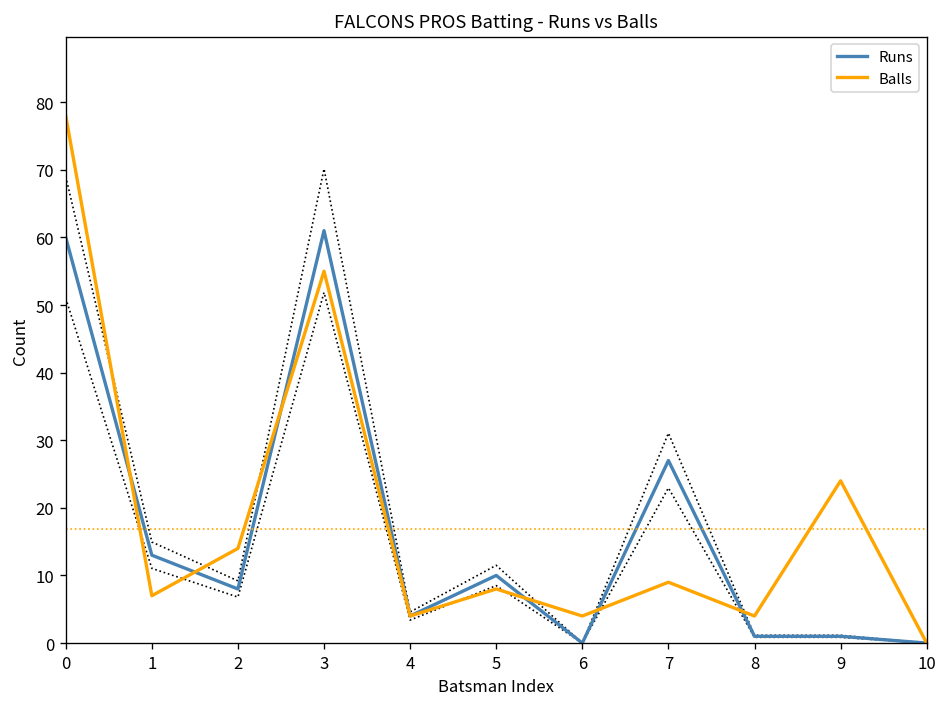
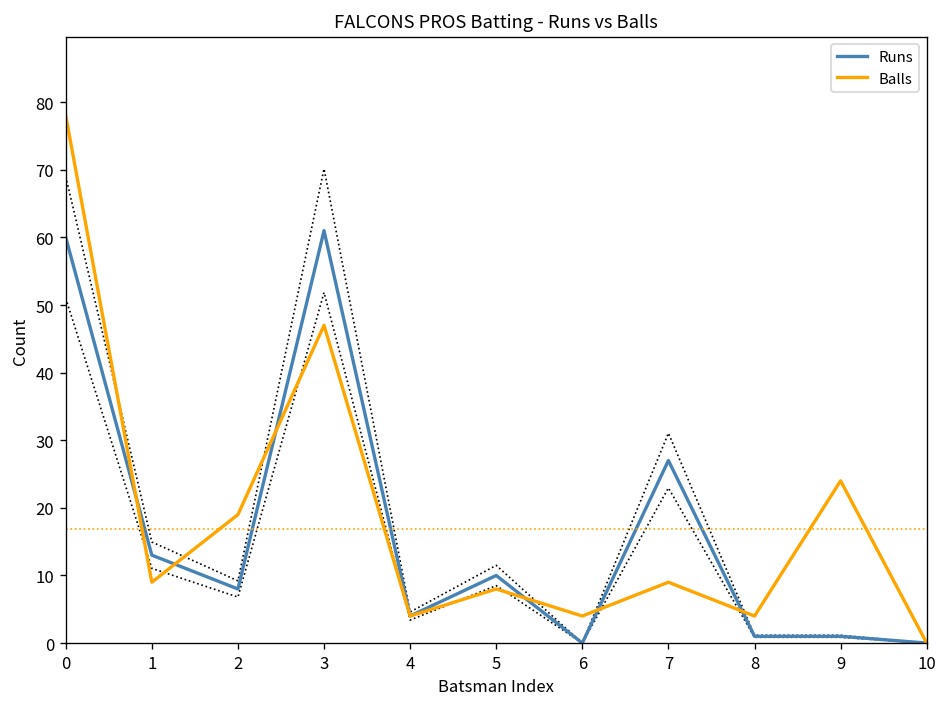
  {
    "Runs": {
      "0": 60,
      "1": 13,
      "2": 8,
      "3": 61,
      "5": 10,
      "7": 27
    },
    "Balls": {
      "0": 78,
-     "1": 7,
-     "2": 14,
-     "3": 55,
+     "1": 9,
+     "2": 19,
+     "3": 47,
      "5": 8,
      "6": 4,
      "7": 9,
      "8": 4,
      "9": 24
    }
  }
